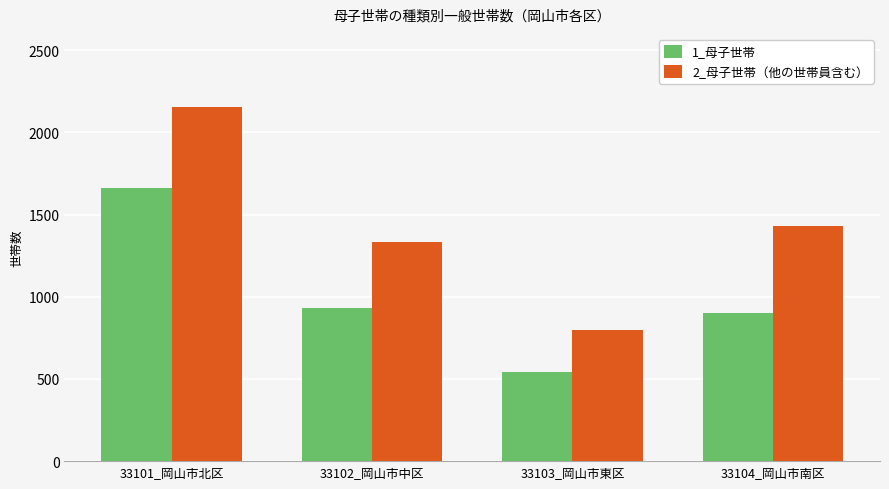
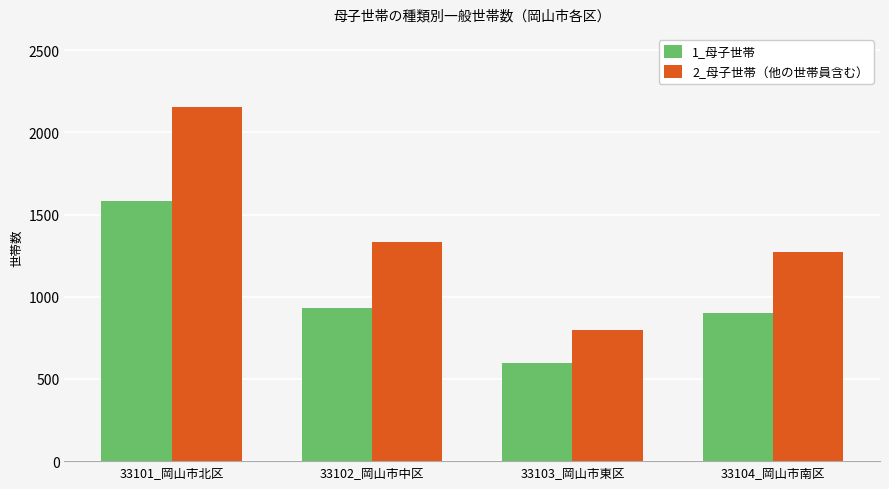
  {
    "1_母子世帯": {
-     "33101_岡山市北区": 1670,
+     "33101_岡山市北区": 1580,
      "33102_岡山市中区": 930,
-     "33103_岡山市東区": 550,
+     "33103_岡山市東区": 600,
      "33104_岡山市南区": 900
    },
    "2_母子世帯（他の世帯員含む）": {
      "33101_岡山市北区": 2160,
      "33102_岡山市中区": 1340,
      "33103_岡山市東区": 800,
-     "33104_岡山市南区": 1430
+     "33104_岡山市南区": 1270
    }
  }
